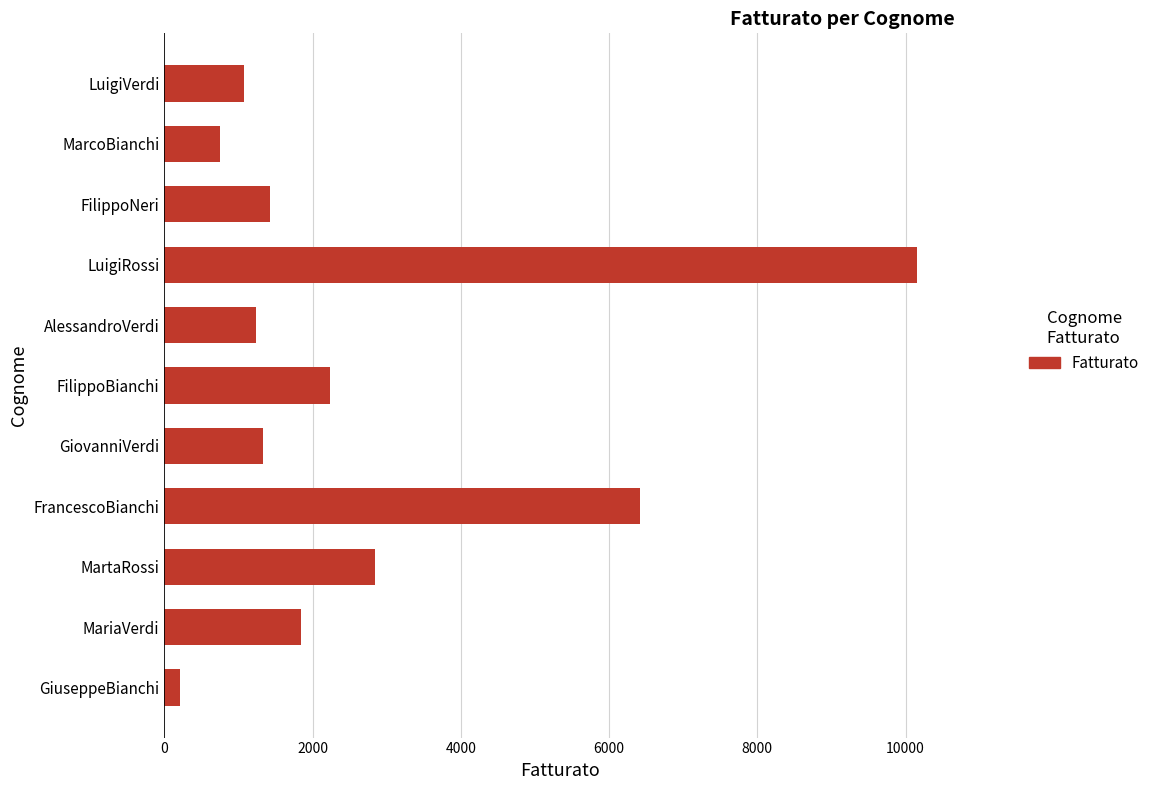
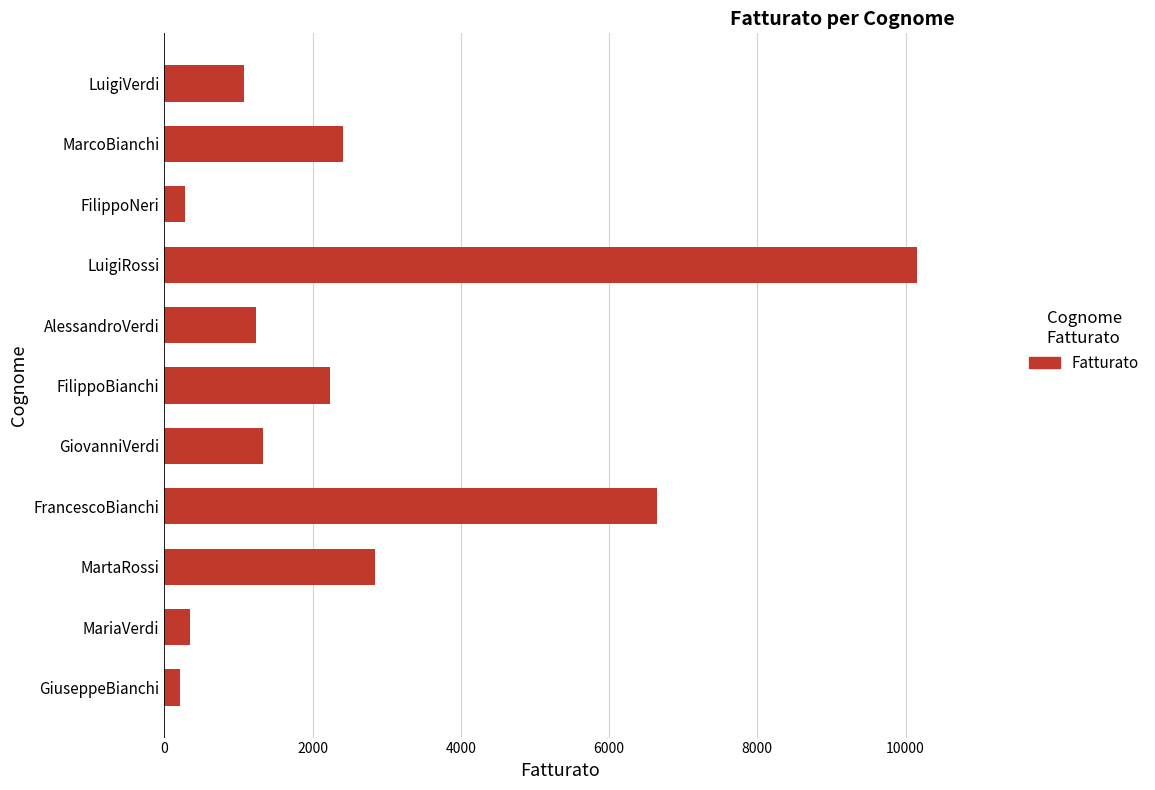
  {
    "LuigiVerdi": 1100,
-   "MarcoBianchi": 800,
-   "FilippoNeri": 1400,
+   "MarcoBianchi": 2400,
+   "FilippoNeri": 300,
    "LuigiRossi": 10200,
    "AlessandroVerdi": 1200,
    "FilippoBianchi": 2200,
    "GiovanniVerdi": 1300,
-   "FrancescoBianchi": 6400,
+   "FrancescoBianchi": 6600,
    "MartaRossi": 2800,
-   "MariaVerdi": 1800,
+   "MariaVerdi": 400,
    "GiuseppeBianchi": 200
  }
